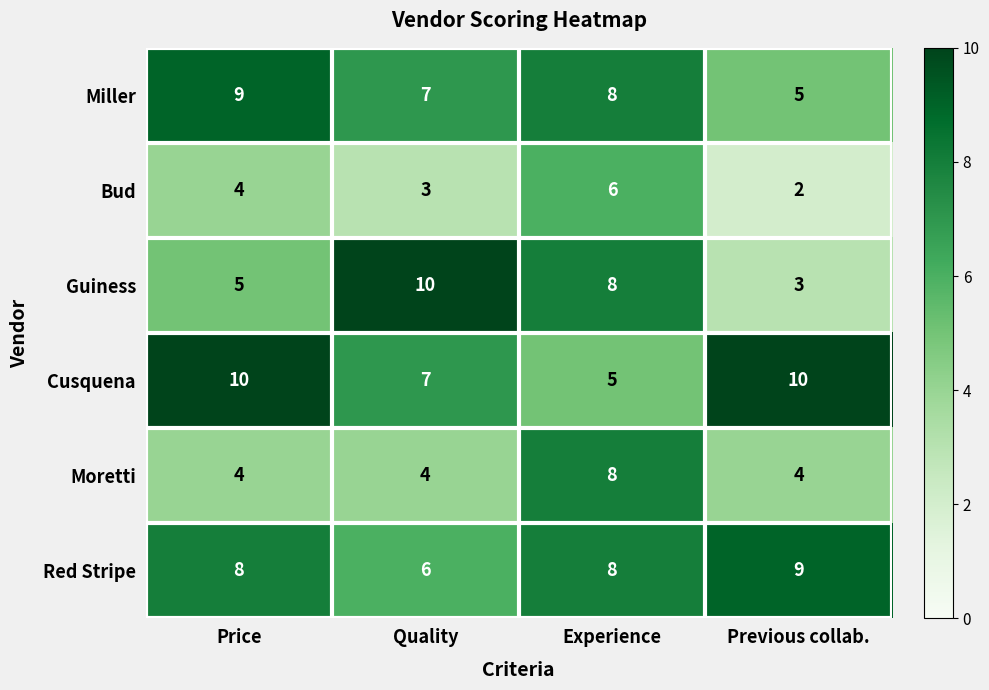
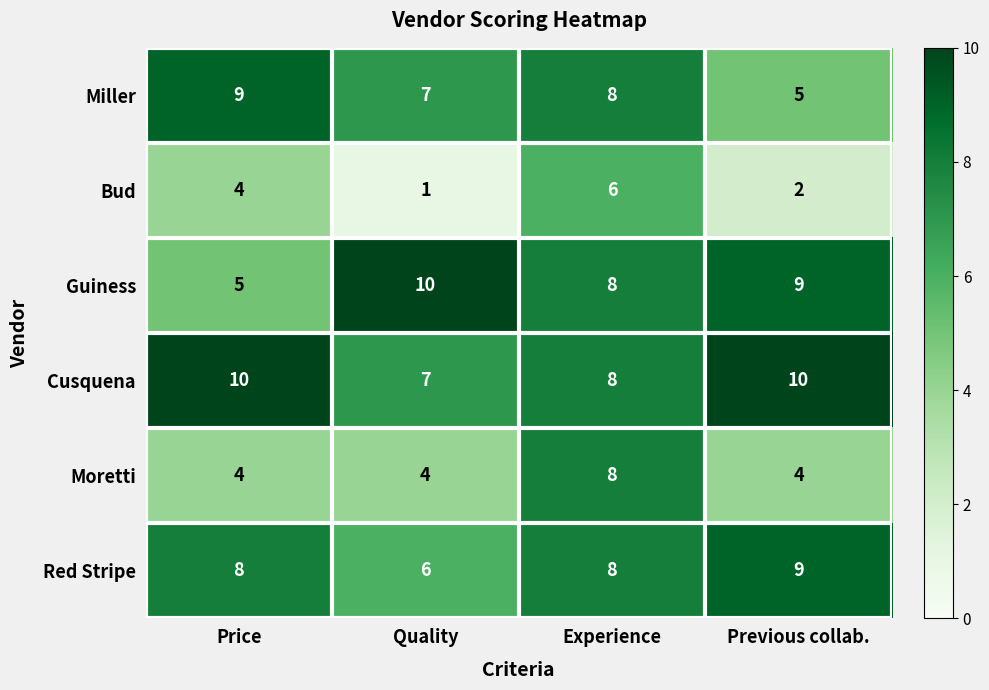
  {
    "Miller": {
      "Price": 9,
      "Quality": 7,
      "Experience": 8,
      "Previous collab.": 5
    },
    "Bud": {
      "Price": 4,
-     "Quality": 3,
+     "Quality": 1,
      "Experience": 6,
      "Previous collab.": 2
    },
    "Guiness": {
      "Price": 5,
      "Quality": 10,
      "Experience": 8,
-     "Previous collab.": 3
+     "Previous collab.": 9
    },
    "Cusquena": {
      "Price": 10,
      "Quality": 7,
-     "Experience": 5,
+     "Experience": 8,
      "Previous collab.": 10
    },
    "Moretti": {
      "Price": 4,
      "Quality": 4,
      "Experience": 8,
      "Previous collab.": 4
    },
    "Red Stripe": {
      "Price": 8,
      "Quality": 6,
      "Experience": 8,
      "Previous collab.": 9
    }
  }
